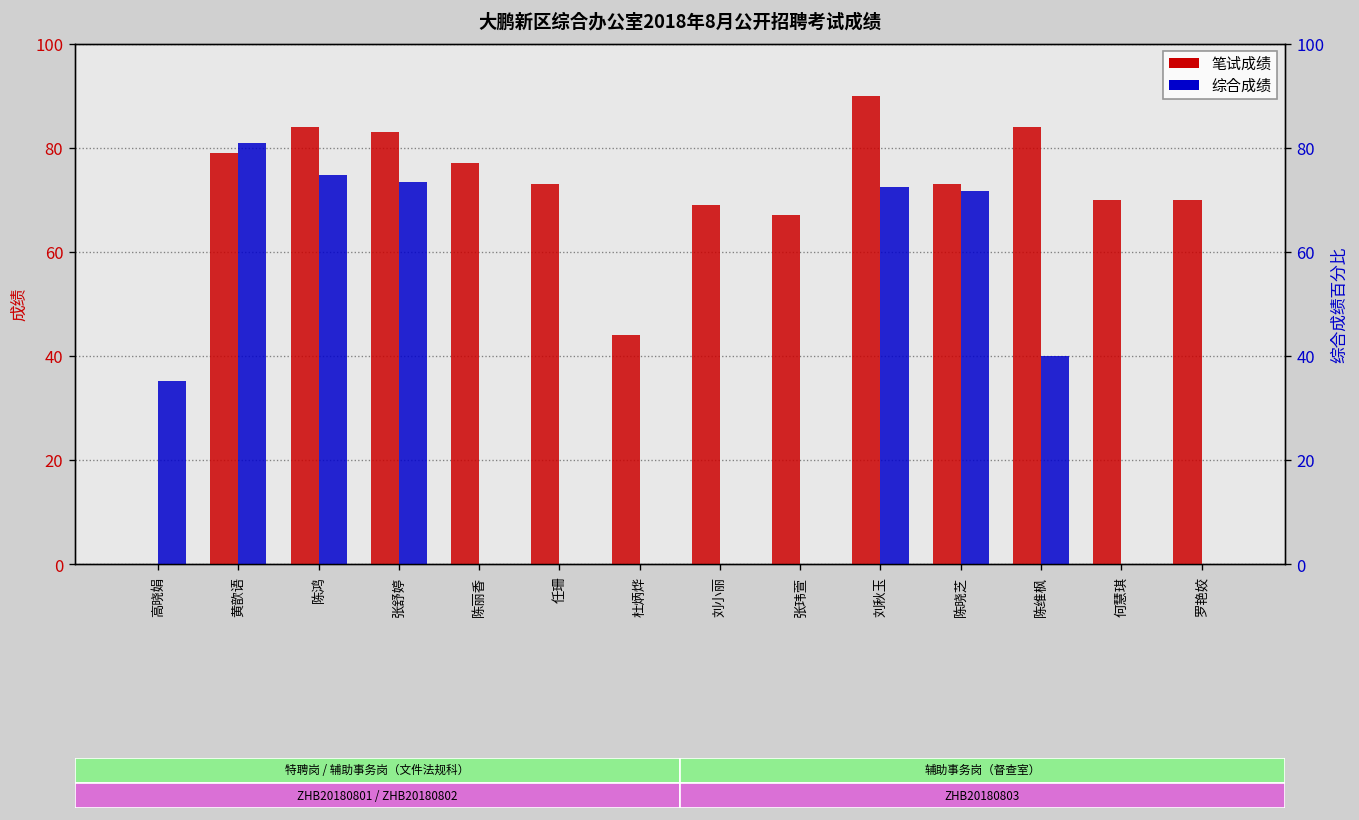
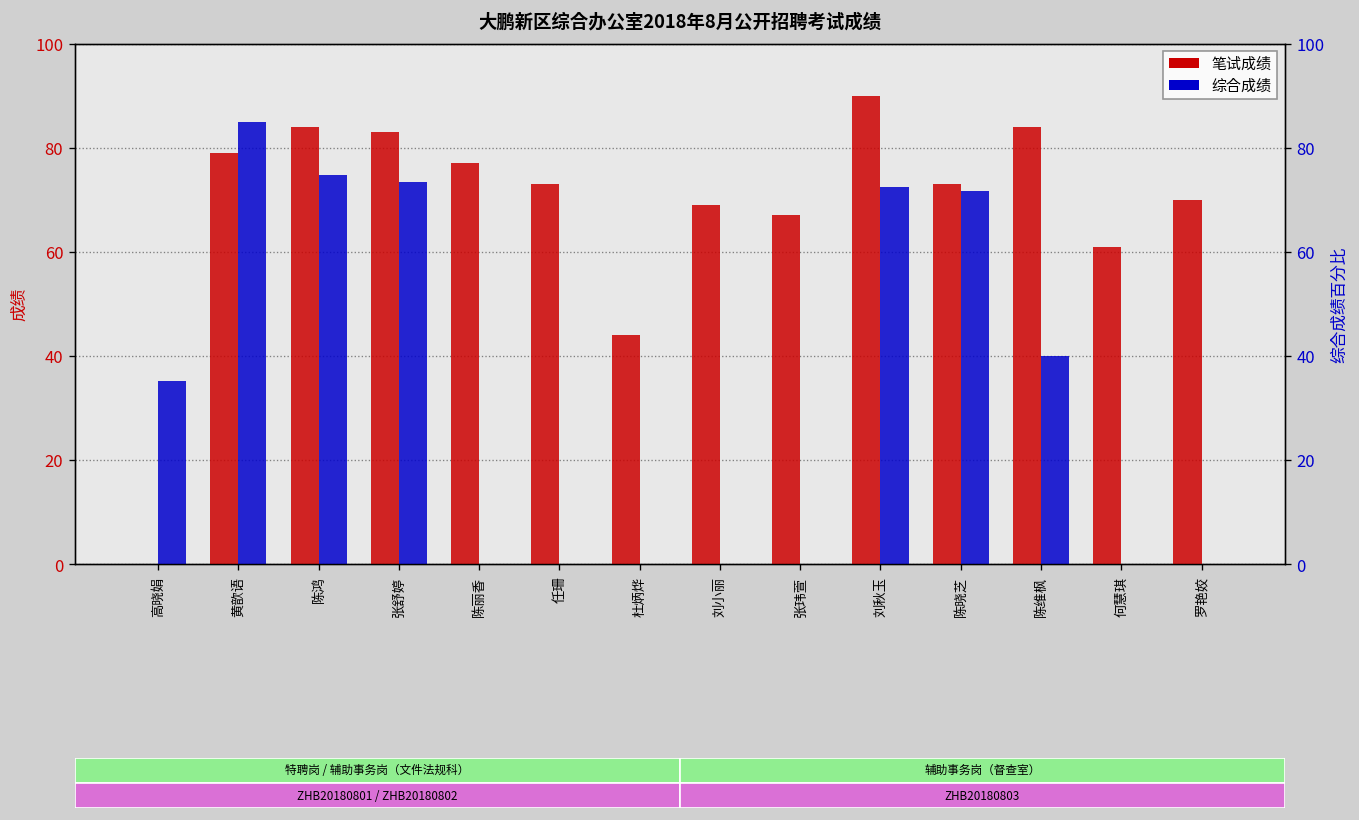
  {
    "笔试成绩": {
      "高晓娟": 0,
      "黄歆语": 79,
      "陈鸿": 84,
      "张舒婷": 83,
      "陈丽香": 77,
      "任珊": 73,
      "杜炳烨": 44,
      "刘小丽": 69,
      "张玮萱": 67,
      "刘秋玉": 90,
      "陈晓芝": 73,
      "陈维枫": 84,
-     "何慧琪": 70,
+     "何慧琪": 61,
      "罗艳姣": 70
    },
    "综合成绩": {
      "高晓娟": 35,
-     "黄歆语": 81,
+     "黄歆语": 85,
      "陈鸿": 75,
      "张舒婷": 73,
      "陈丽香": 0,
      "任珊": 0,
      "杜炳烨": 0,
      "刘小丽": 0,
      "张玮萱": 0,
      "刘秋玉": 72,
      "陈晓芝": 72,
      "陈维枫": 40,
      "何慧琪": 0,
      "罗艳姣": 0
    }
  }
